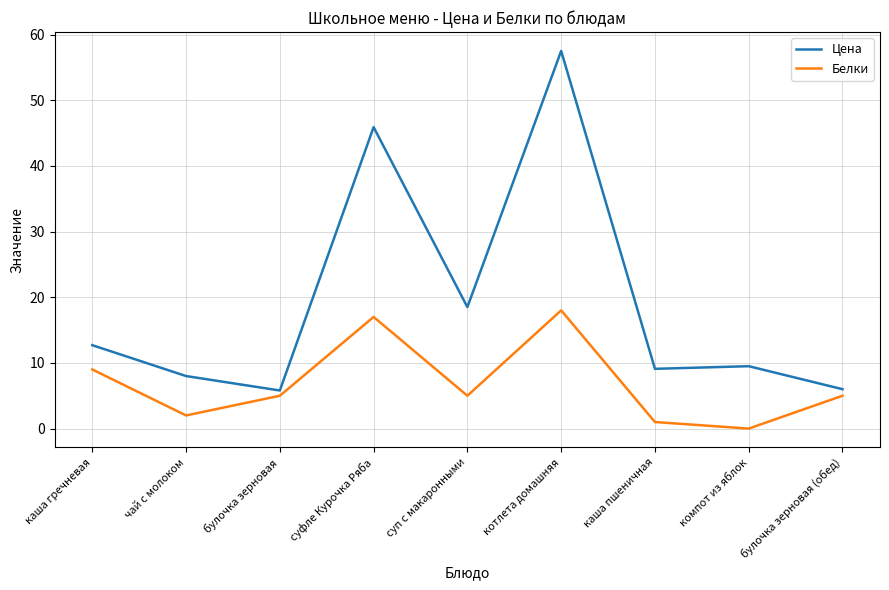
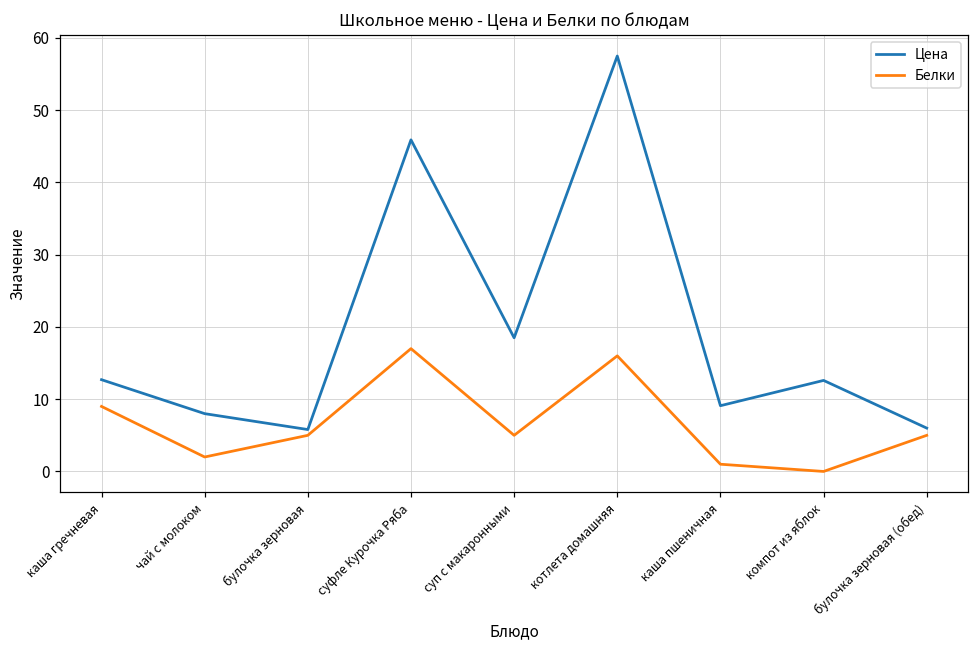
  {
    "Цена": {
      "каша гречневая": 13,
      "чай с молоком": 8,
      "булочка зерновая": 6,
      "суфле Курочка Ряба": 46,
      "суп с макаронными": 19,
      "котлета домашняя": 58,
      "каша пшеничная": 9,
-     "компот из яблок": 10,
+     "компот из яблок": 13,
      "булочка зерновая (обед)": 6
    },
    "Белки": {
      "каша гречневая": 9,
      "чай с молоком": 2,
      "булочка зерновая": 5,
      "суфле Курочка Ряба": 17,
      "суп с макаронными": 5,
-     "котлета домашняя": 18,
+     "котлета домашняя": 16,
      "каша пшеничная": 1,
      "компот из яблок": 0,
      "булочка зерновая (обед)": 5
    }
  }
